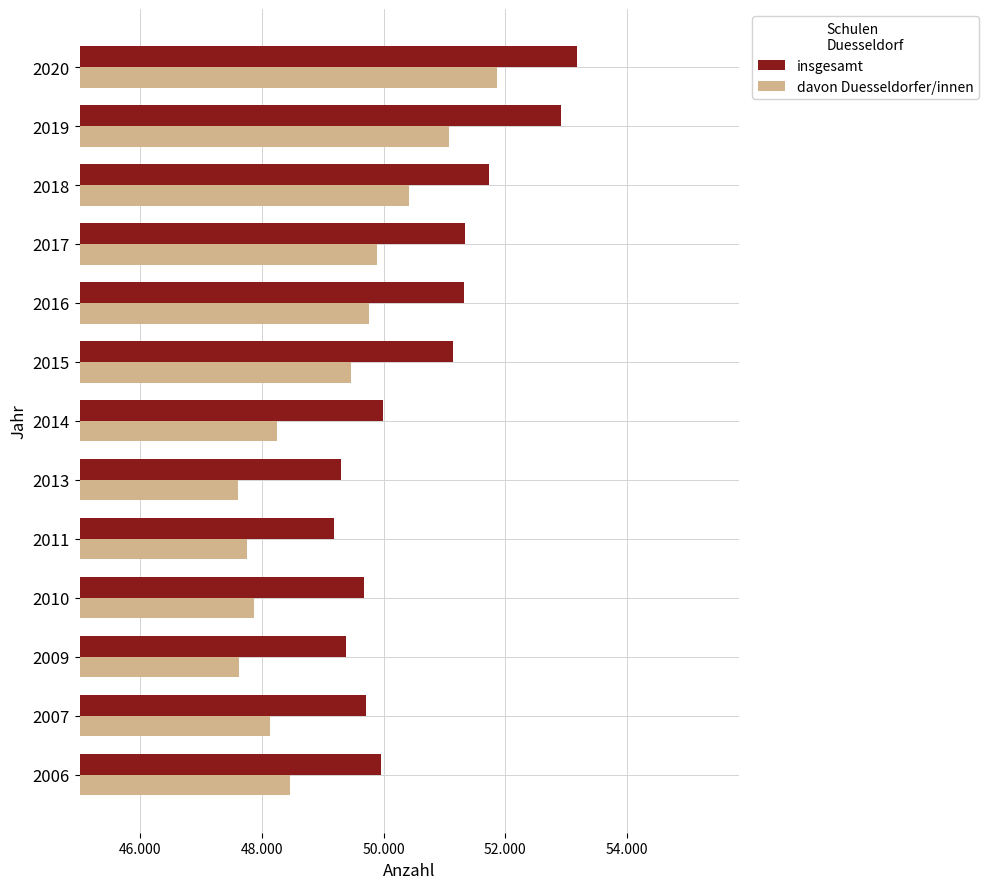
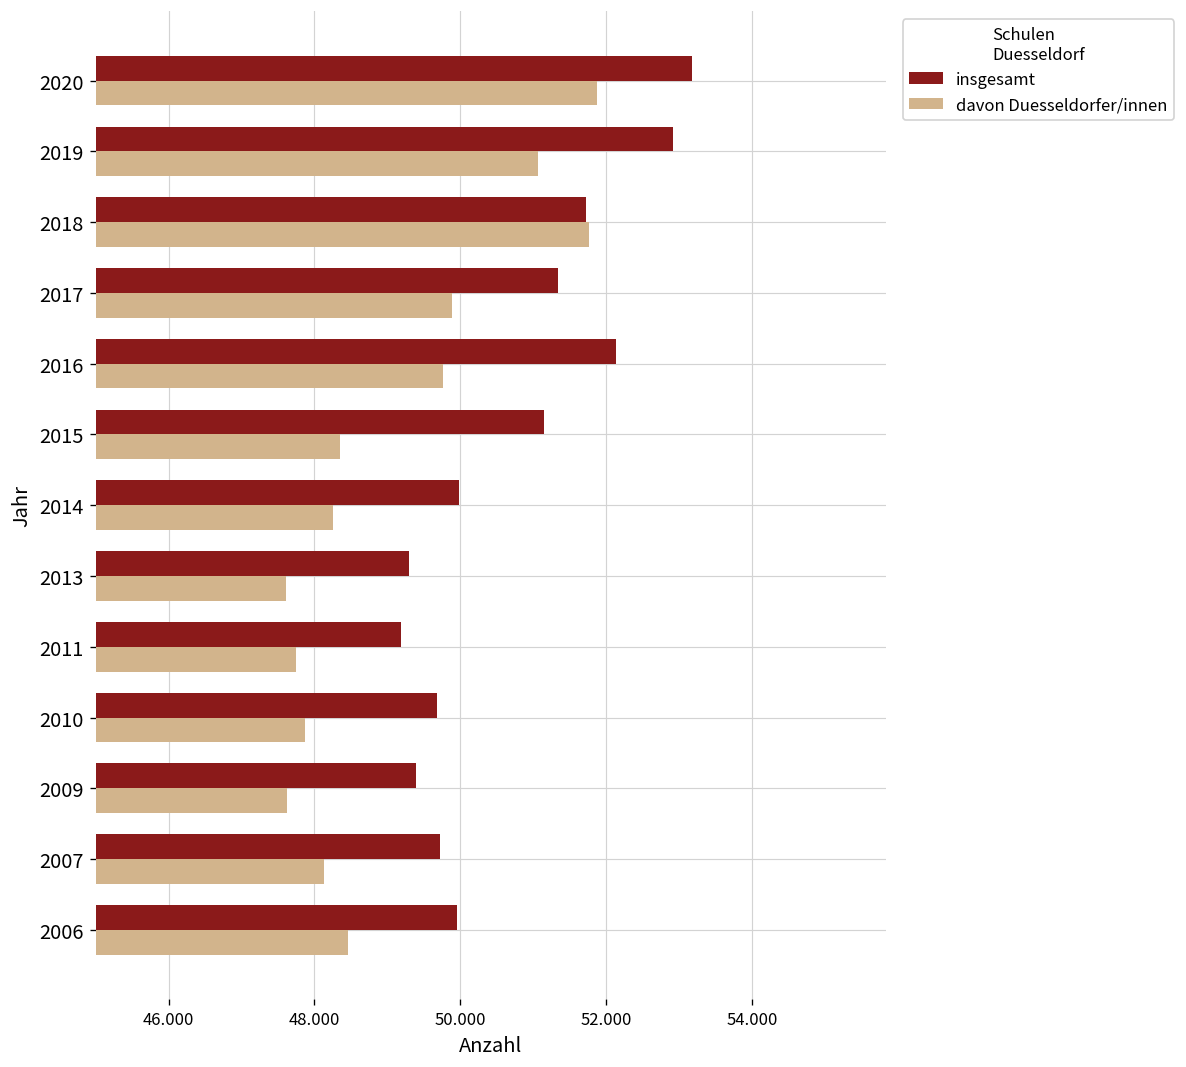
  {
    "insgesamt": {
      "2020": 53.2,
      "2019": 52.9,
      "2018": 51.7,
      "2017": 51.3,
-     "2016": 51.3,
+     "2016": 52.1,
      "2015": 51.1,
      "2014": 50.0,
      "2013": 49.3,
      "2011": 49.2,
      "2010": 49.7,
      "2009": 49.4,
      "2007": 49.7,
      "2006": 50.0
    },
    "davon Duesseldorfer/innen": {
      "2020": 51.9,
      "2019": 51.1,
-     "2018": 50.4,
+     "2018": 51.8,
      "2017": 49.9,
      "2016": 49.8,
-     "2015": 49.5,
+     "2015": 48.4,
      "2014": 48.3,
      "2013": 47.6,
      "2011": 47.7,
      "2010": 47.9,
      "2009": 47.6,
      "2007": 48.1,
      "2006": 48.5
    }
  }
